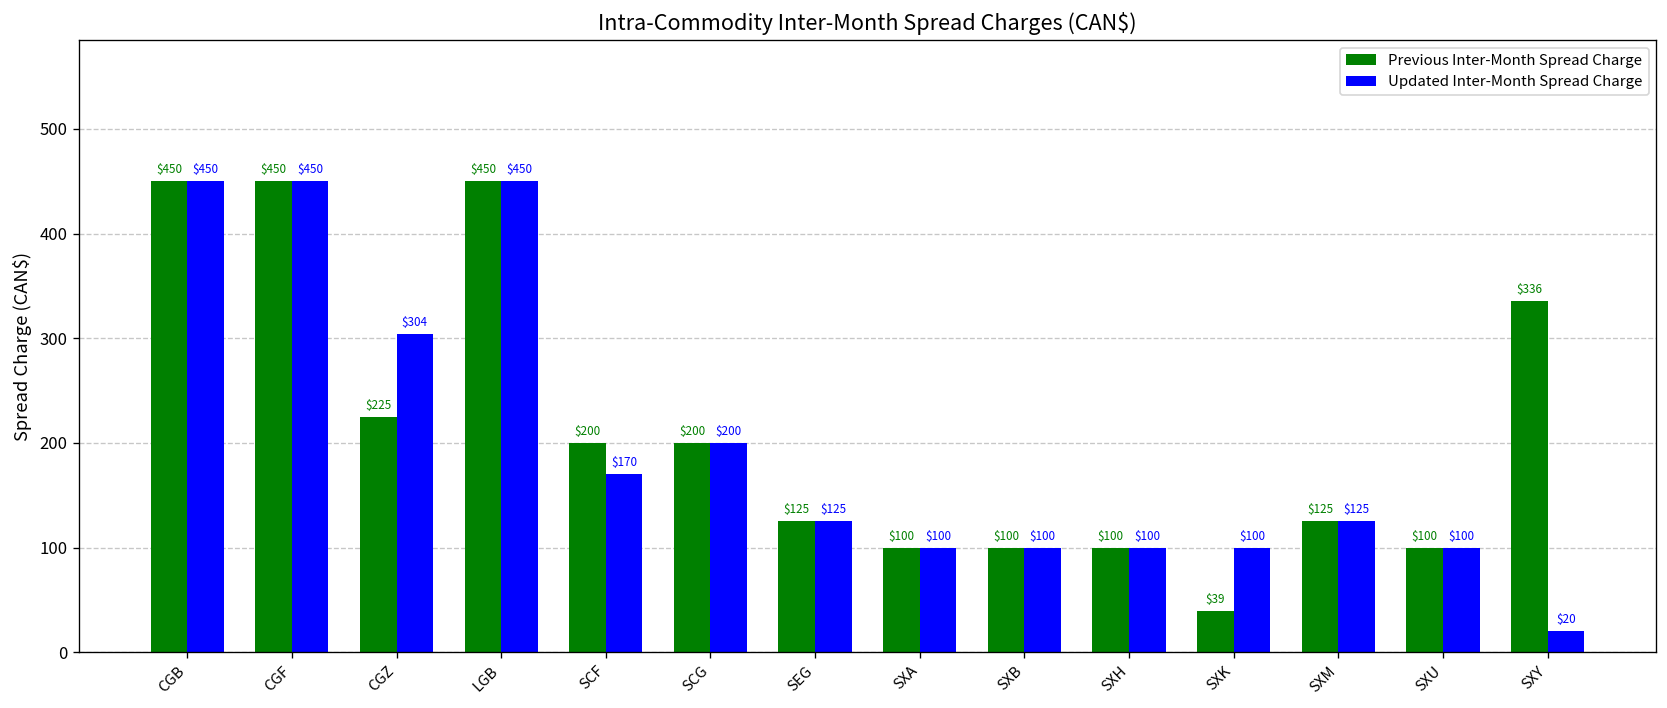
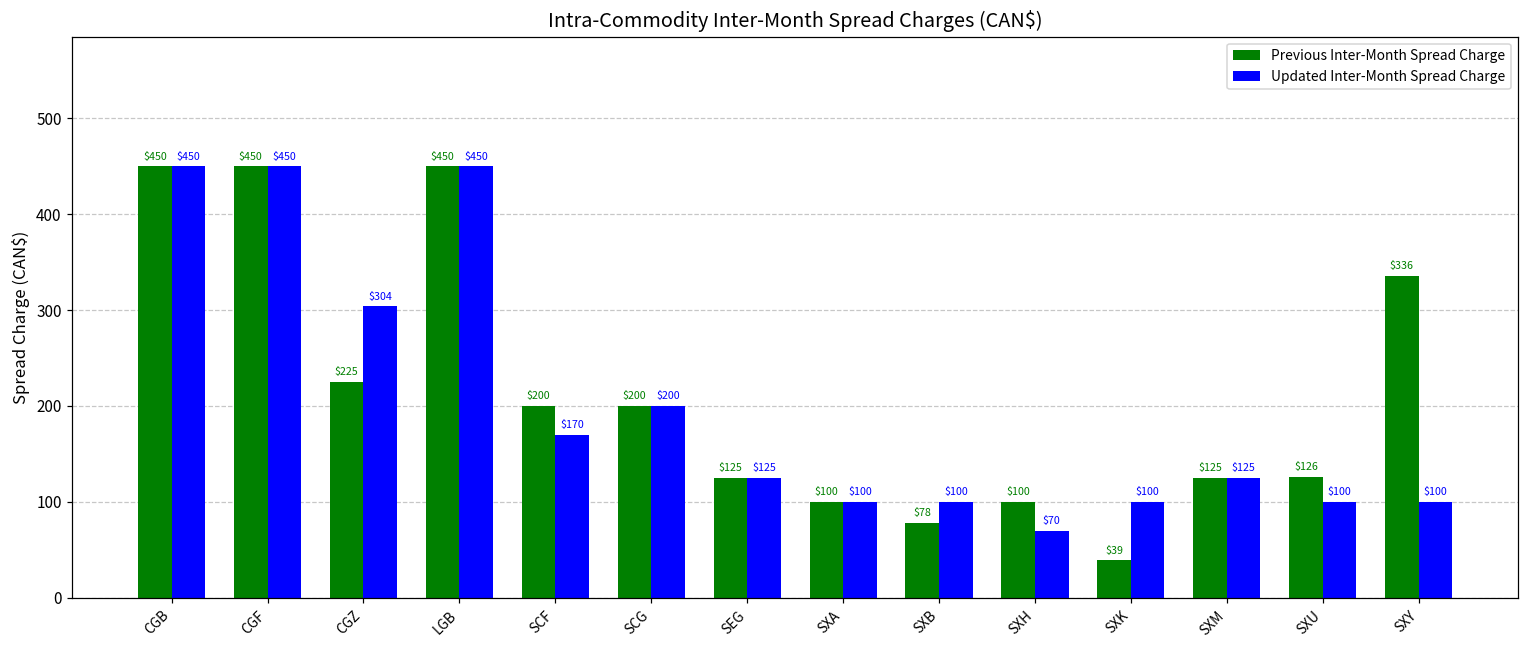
  {
    "Previous Inter-Month Spread Charge": {
      "CGB": "$450",
      "CGF": "$450",
      "CGZ": "$225",
      "LGB": "$450",
      "SCF": "$200",
      "SCG": "$200",
      "SEG": "$125",
      "SXA": "$100",
-     "SXB": "$100",
+     "SXB": "$78",
      "SXH": "$100",
      "SXK": "$39",
      "SXM": "$125",
-     "SXU": "$100",
+     "SXU": "$126",
      "SXY": "$336"
    },
    "Updated Inter-Month Spread Charge": {
      "CGB": "$450",
      "CGF": "$450",
      "CGZ": "$304",
      "LGB": "$450",
      "SCF": "$170",
      "SCG": "$200",
      "SEG": "$125",
      "SXA": "$100",
      "SXB": "$100",
-     "SXH": "$100",
+     "SXH": "$70",
      "SXK": "$100",
      "SXM": "$125",
      "SXU": "$100",
-     "SXY": "$20"
+     "SXY": "$100"
    }
  }
